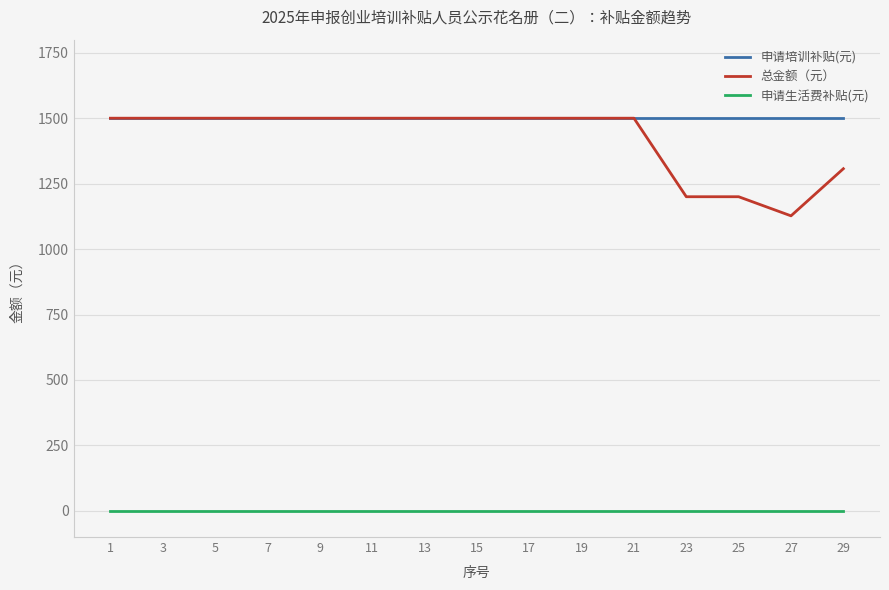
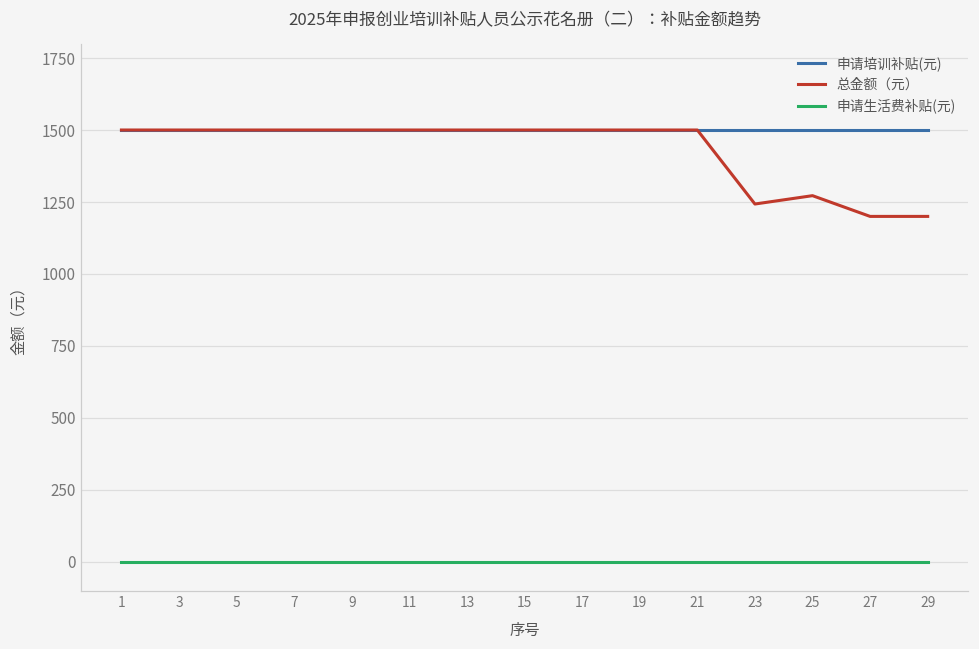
  {
    "申请培训补贴(元)": {
      "23": 1500,
      "25": 1500,
      "27": 1500,
      "29": 1500
    },
    "总金额（元）": {
-     "23": 1200,
-     "25": 1200,
-     "27": 1130,
-     "29": 1310
+     "23": 1240,
+     "25": 1270,
+     "27": 1200,
+     "29": 1200
    },
    "申请生活费补贴(元)": {
      "1": 0,
      "3": 0,
      "5": 0,
      "7": 0,
      "9": 0,
      "11": 0,
      "13": 0,
      "15": 0,
      "17": 0,
      "19": 0,
      "21": 0,
      "23": 0,
      "25": 0,
      "27": 0,
      "29": 0
    }
  }
